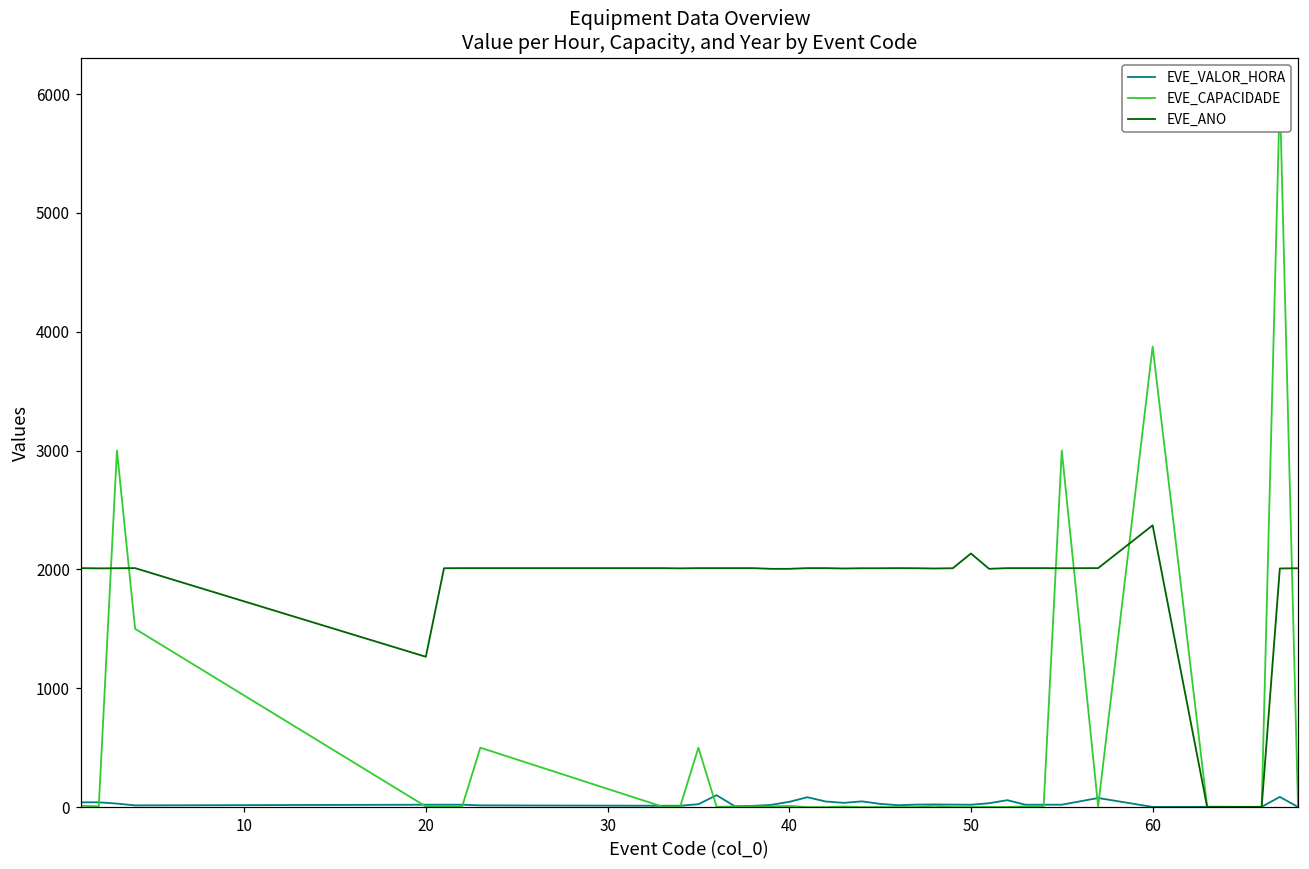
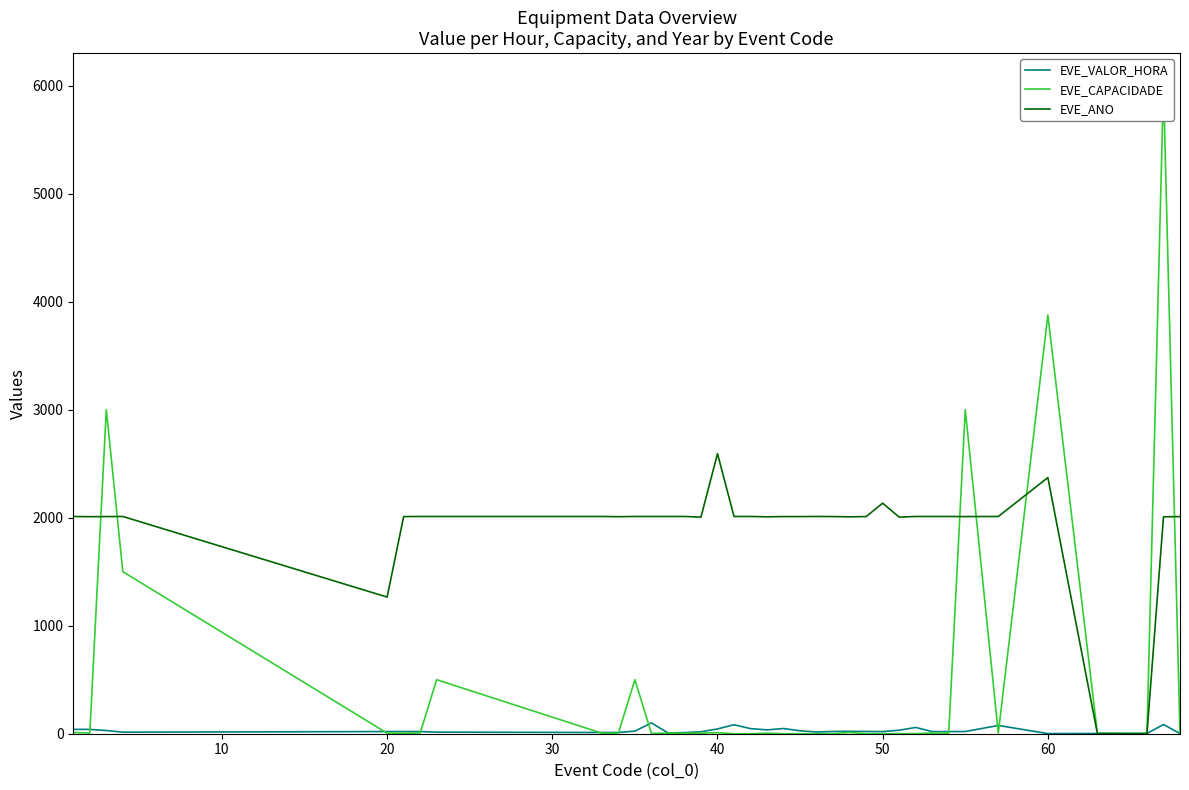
  {
    "EVE_VALOR_HORA": {
      "40": 40,
      "60": 0
    },
    "EVE_CAPACIDADE": {
      "40": 10,
      "60": 3880
    },
    "EVE_ANO": {
      "20": 1270,
-     "40": 2010,
+     "40": 2590,
      "50": 2130,
      "60": 2370
    }
  }
